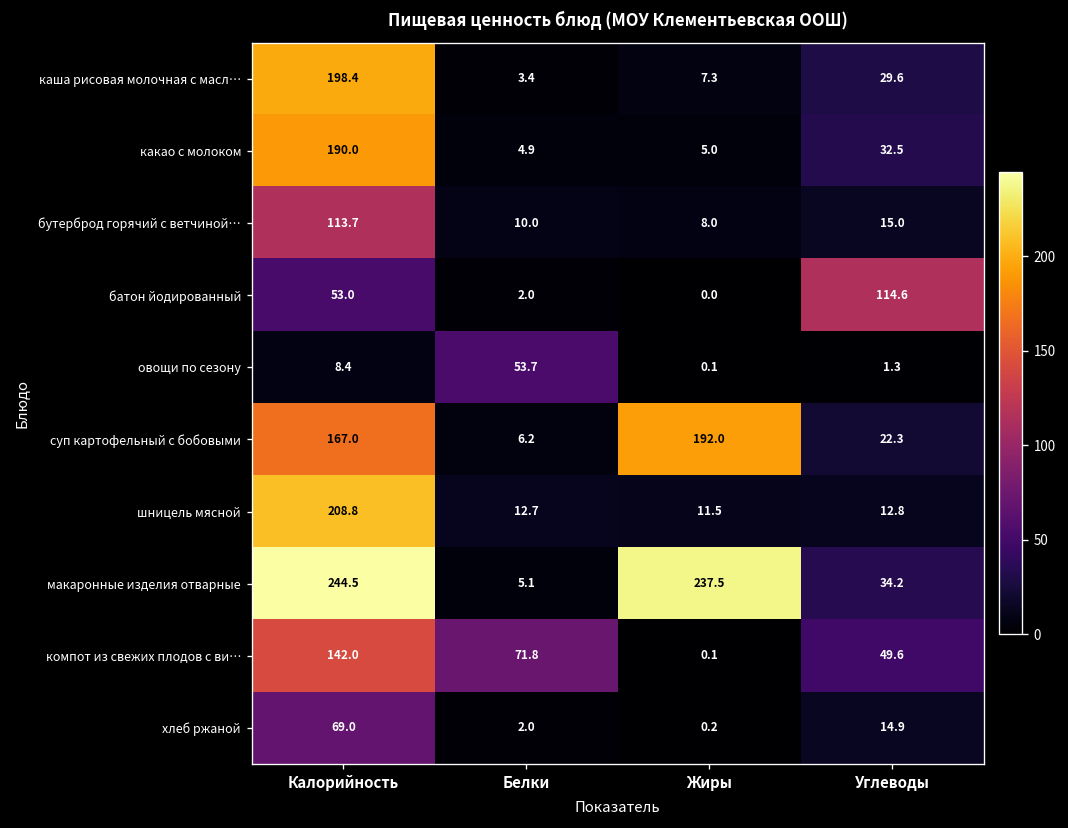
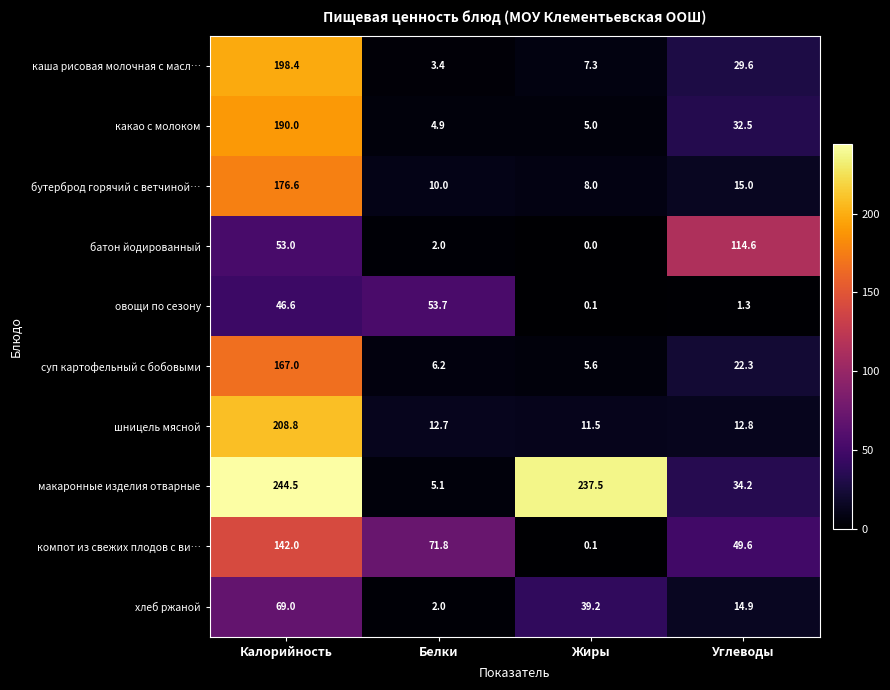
  {
    "каша рисовая молочная с масл…": {
      "Калорийность": 198.4,
      "Белки": 3.4,
      "Жиры": 7.3,
      "Углеводы": 29.6
    },
    "какао с молоком": {
      "Калорийность": 190.0,
      "Белки": 4.9,
      "Жиры": 5.0,
      "Углеводы": 32.5
    },
    "бутерброд горячий с ветчиной…": {
-     "Калорийность": 113.7,
+     "Калорийность": 176.6,
      "Белки": 10.0,
      "Жиры": 8.0,
      "Углеводы": 15.0
    },
    "батон йодированный": {
      "Калорийность": 53.0,
      "Белки": 2.0,
      "Жиры": 0.0,
      "Углеводы": 114.6
    },
    "овощи по сезону": {
-     "Калорийность": 8.4,
+     "Калорийность": 46.6,
      "Белки": 53.7,
      "Жиры": 0.1,
      "Углеводы": 1.3
    },
    "суп картофельный с бобовыми": {
      "Калорийность": 167.0,
      "Белки": 6.2,
-     "Жиры": 192.0,
+     "Жиры": 5.6,
      "Углеводы": 22.3
    },
    "шницель мясной": {
      "Калорийность": 208.8,
      "Белки": 12.7,
      "Жиры": 11.5,
      "Углеводы": 12.8
    },
    "макаронные изделия отварные": {
      "Калорийность": 244.5,
      "Белки": 5.1,
      "Жиры": 237.5,
      "Углеводы": 34.2
    },
    "компот из свежих плодов с ви…": {
      "Калорийность": 142.0,
      "Белки": 71.8,
      "Жиры": 0.1,
      "Углеводы": 49.6
    },
    "хлеб ржаной": {
      "Калорийность": 69.0,
      "Белки": 2.0,
-     "Жиры": 0.2,
+     "Жиры": 39.2,
      "Углеводы": 14.9
    }
  }
